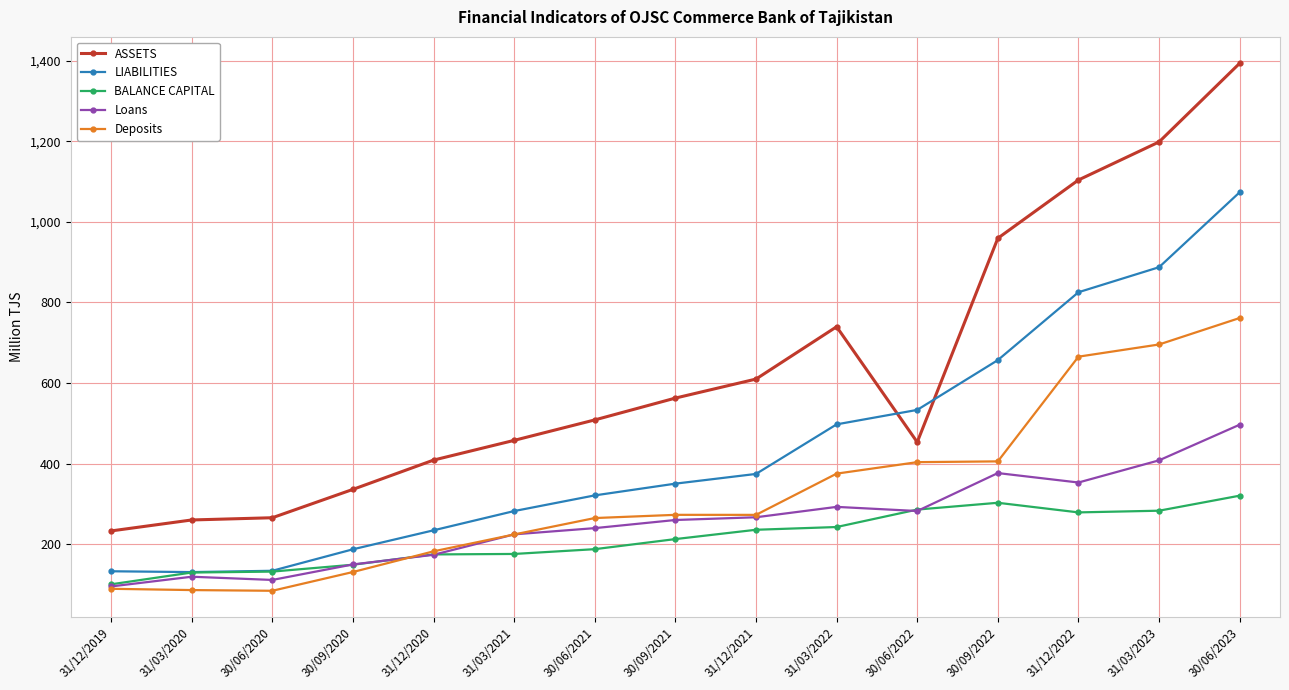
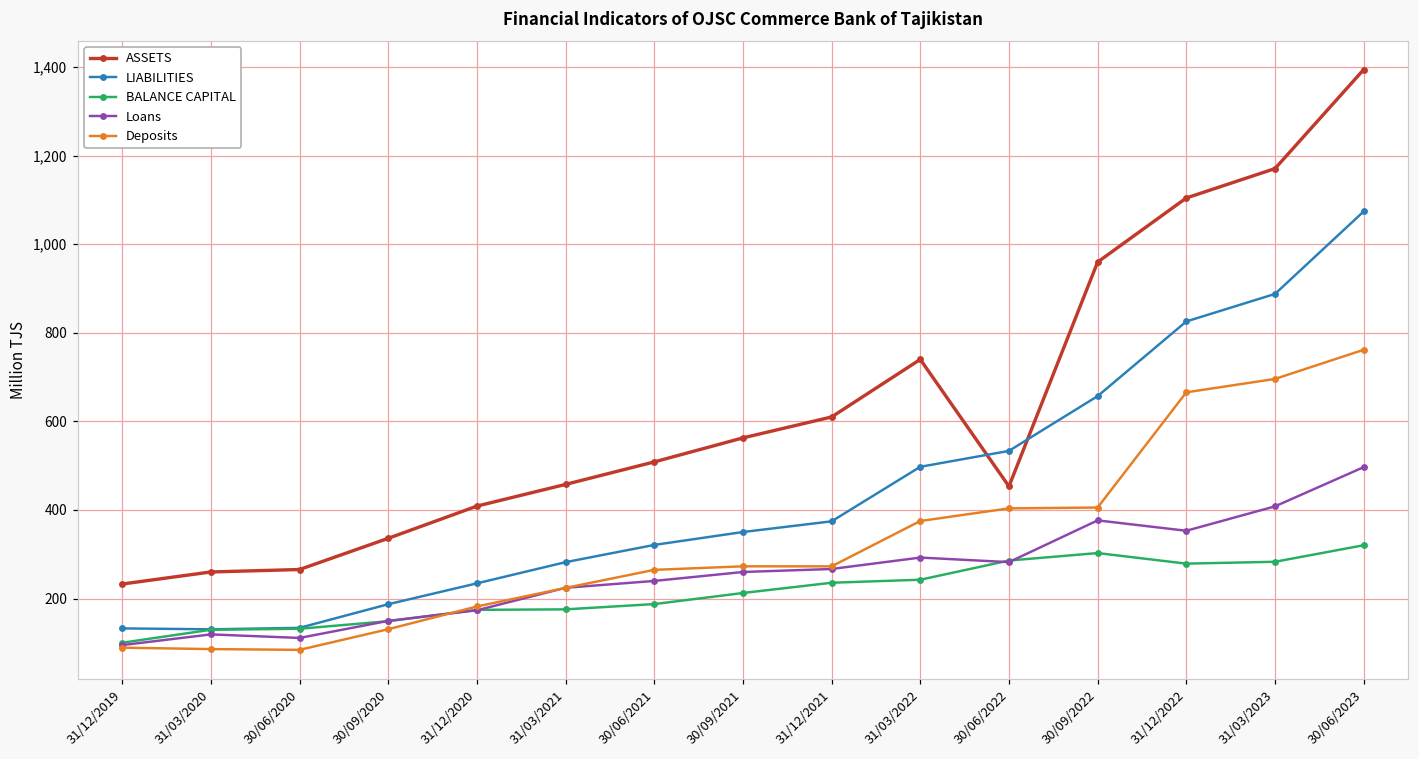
  {
    "ASSETS": {
      "31/12/2019": "230",
      "31/03/2020": "260",
      "30/06/2020": "270",
      "30/09/2020": "340",
      "31/12/2020": "410",
      "31/03/2021": "460",
      "30/06/2021": "510",
      "30/09/2021": "560",
      "31/12/2021": "610",
      "31/03/2022": "740",
      "30/06/2022": "450",
      "30/09/2022": "960",
      "31/12/2022": "1,100",
-     "31/03/2023": "1,200",
+     "31/03/2023": "1,170",
      "30/06/2023": "1,390"
    },
    "LIABILITIES": {
      "31/12/2019": "130",
      "30/09/2020": "190",
      "31/12/2020": "230",
      "31/03/2021": "280",
      "30/06/2021": "320",
      "30/09/2021": "350",
      "31/12/2021": "370",
      "31/03/2022": "500",
      "30/06/2022": "530",
      "30/09/2022": "660",
      "31/12/2022": "830",
      "31/03/2023": "890",
      "30/06/2023": "1,070"
    },
    "BALANCE CAPITAL": {
      "31/03/2021": "180",
      "30/06/2021": "190",
      "30/09/2021": "210",
      "31/12/2021": "240",
      "31/03/2022": "240",
      "30/09/2022": "300",
      "31/12/2022": "280",
      "31/03/2023": "280",
      "30/06/2023": "320"
    },
    "Loans": {
      "31/03/2020": "120",
      "30/06/2020": "110",
      "30/06/2021": "240",
      "30/09/2021": "260",
      "31/03/2022": "290",
      "30/09/2022": "380",
      "31/12/2022": "350",
      "31/03/2023": "410",
      "30/06/2023": "500"
    },
    "Deposits": {
      "31/03/2020": "90",
      "30/06/2020": "80",
      "30/09/2020": "130",
      "31/12/2020": "180",
      "30/06/2021": "260",
      "30/09/2021": "270",
      "31/03/2022": "380",
      "30/06/2022": "400",
      "30/09/2022": "410",
      "31/12/2022": "670",
      "31/03/2023": "700",
      "30/06/2023": "760"
    }
  }
